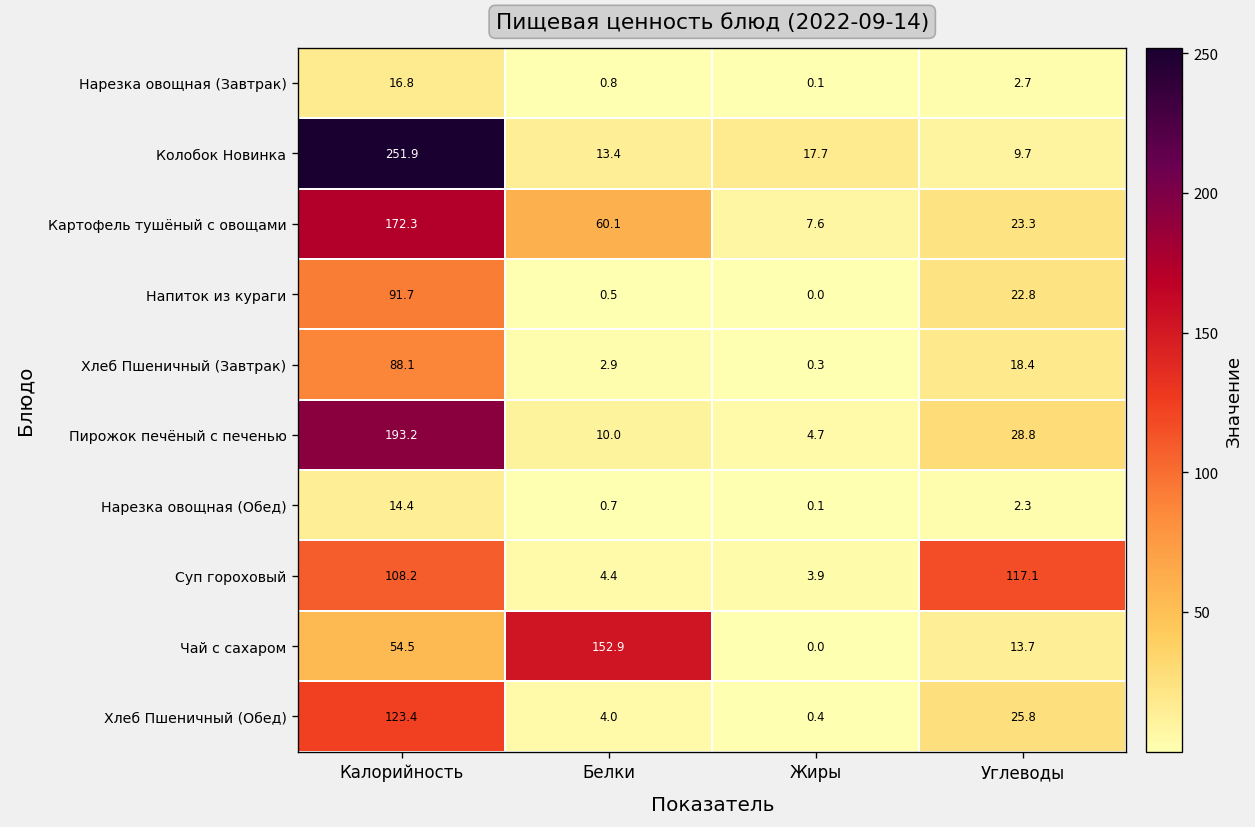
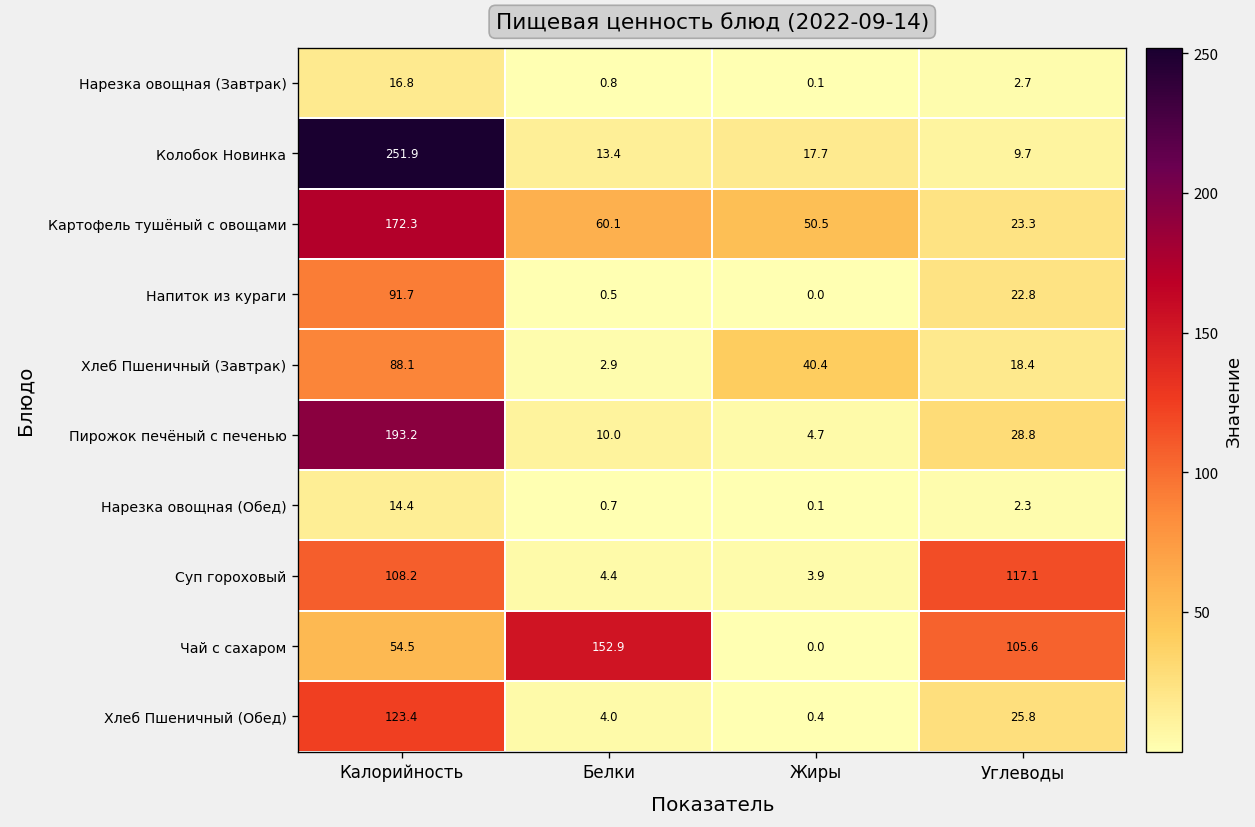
  {
    "Нарезка овощная (Завтрак)": {
      "Калорийность": 16.8,
      "Белки": 0.8,
      "Жиры": 0.1,
      "Углеводы": 2.7
    },
    "Колобок Новинка": {
      "Калорийность": 251.9,
      "Белки": 13.4,
      "Жиры": 17.7,
      "Углеводы": 9.7
    },
    "Картофель тушёный с овощами": {
      "Калорийность": 172.3,
      "Белки": 60.1,
-     "Жиры": 7.6,
+     "Жиры": 50.5,
      "Углеводы": 23.3
    },
    "Напиток из кураги": {
      "Калорийность": 91.7,
      "Белки": 0.5,
      "Жиры": 0.0,
      "Углеводы": 22.8
    },
    "Хлеб Пшеничный (Завтрак)": {
      "Калорийность": 88.1,
      "Белки": 2.9,
-     "Жиры": 0.3,
+     "Жиры": 40.4,
      "Углеводы": 18.4
    },
    "Пирожок печёный с печенью": {
      "Калорийность": 193.2,
      "Белки": 10.0,
      "Жиры": 4.7,
      "Углеводы": 28.8
    },
    "Нарезка овощная (Обед)": {
      "Калорийность": 14.4,
      "Белки": 0.7,
      "Жиры": 0.1,
      "Углеводы": 2.3
    },
    "Суп гороховый": {
      "Калорийность": 108.2,
      "Белки": 4.4,
      "Жиры": 3.9,
      "Углеводы": 117.1
    },
    "Чай с сахаром": {
      "Калорийность": 54.5,
      "Белки": 152.9,
      "Жиры": 0.0,
-     "Углеводы": 13.7
+     "Углеводы": 105.6
    },
    "Хлеб Пшеничный (Обед)": {
      "Калорийность": 123.4,
      "Белки": 4.0,
      "Жиры": 0.4,
      "Углеводы": 25.8
    }
  }
